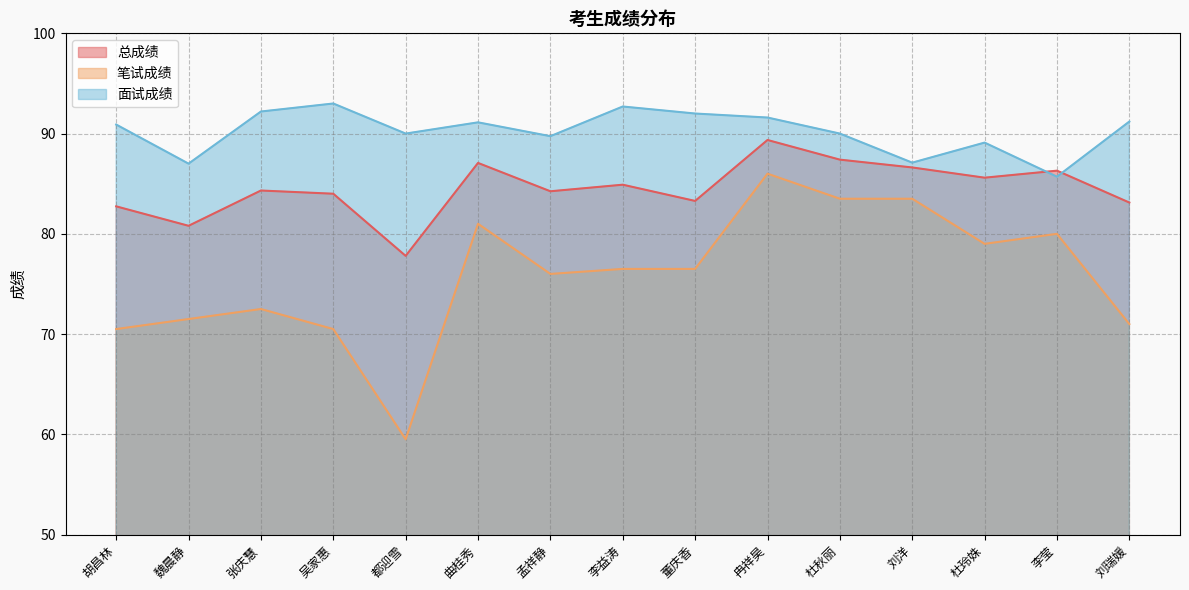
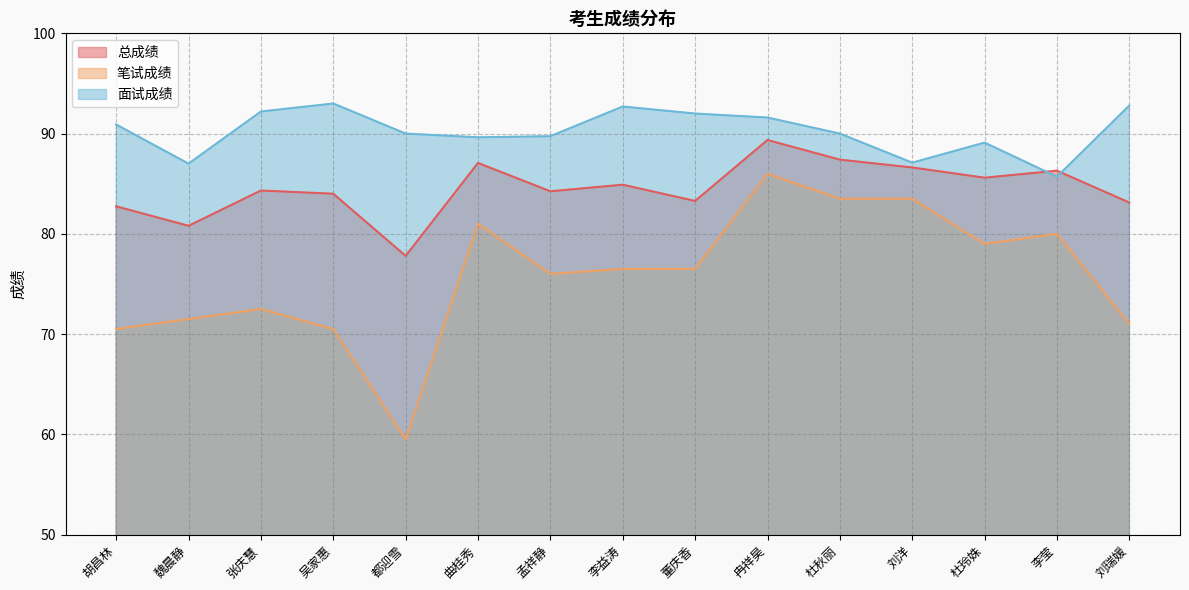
  {
    "面试成绩": {
      "胡昌林": 90.9,
      "魏晨静": 87.0,
      "张庆慧": 92.2,
      "吴家惠": 93.0,
      "都迎雪": 90.0,
-     "曲桂秀": 91.1,
+     "曲桂秀": 89.6,
      "孟祥静": 89.7,
      "李益涛": 92.7,
      "董庆香": 92.0,
      "冉祥昊": 91.6,
      "杜秋丽": 90.0,
      "刘洋": 87.1,
      "杜玲姝": 89.1,
      "李莹": 85.7,
-     "刘瑞媛": 91.2
+     "刘瑞媛": 92.8
    }
  }
